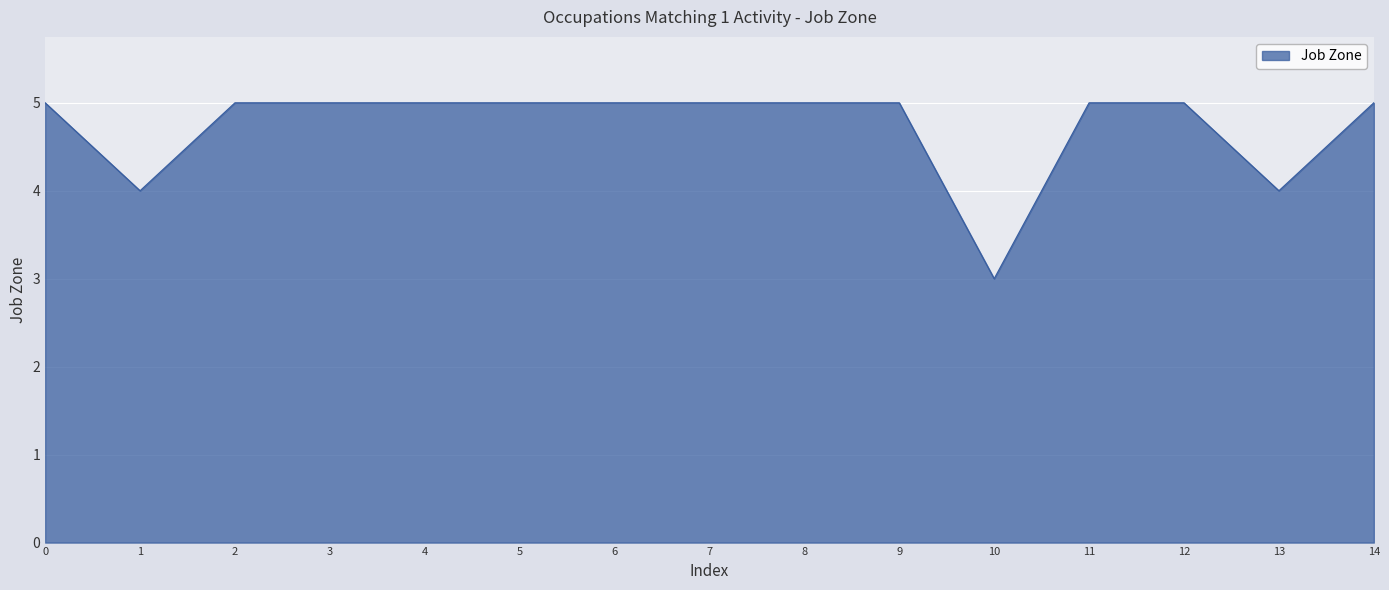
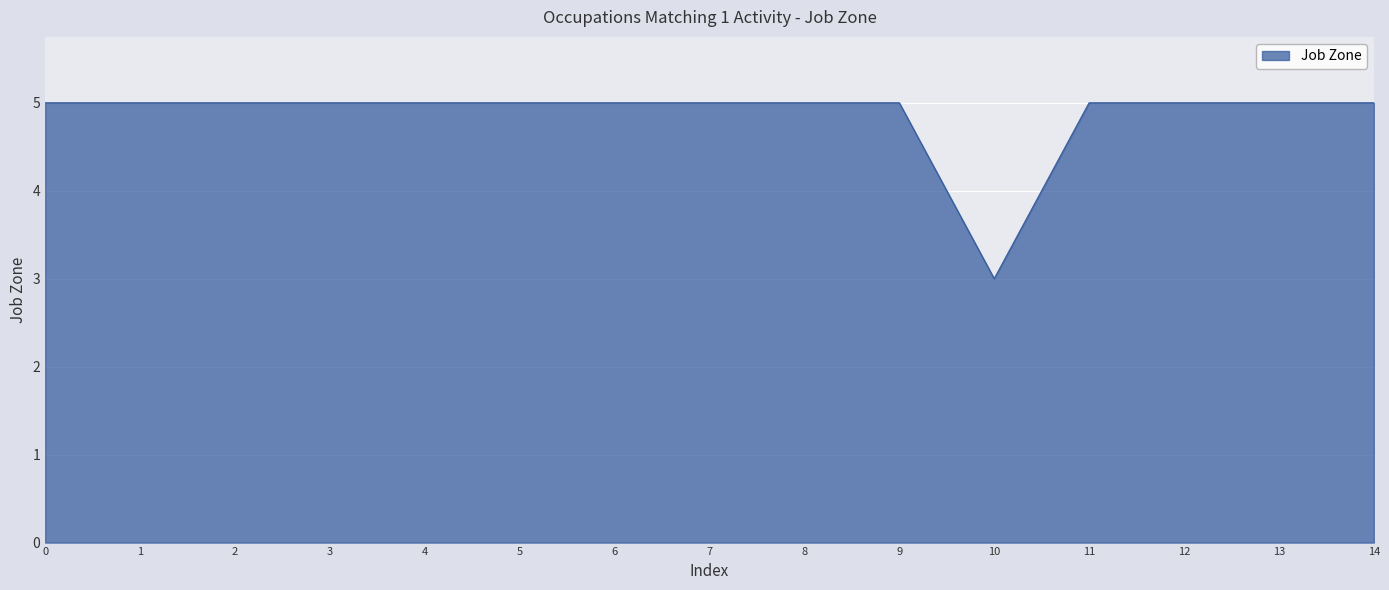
  {
    "0": 5,
-   "1": 4,
+   "1": 5,
    "2": 5,
    "3": 5,
    "4": 5,
    "5": 5,
    "6": 5,
    "7": 5,
    "8": 5,
    "9": 5,
    "10": 3,
    "11": 5,
    "12": 5,
-   "13": 4,
+   "13": 5,
    "14": 5
  }
